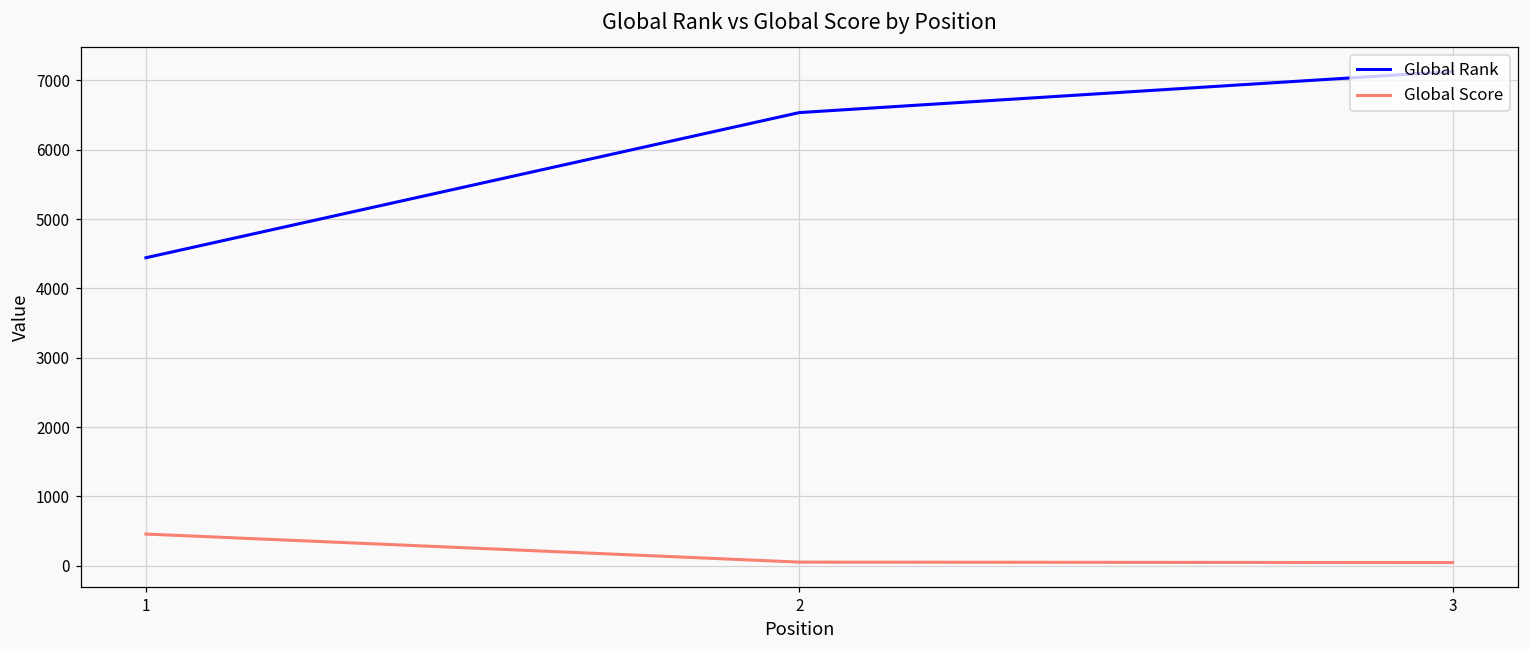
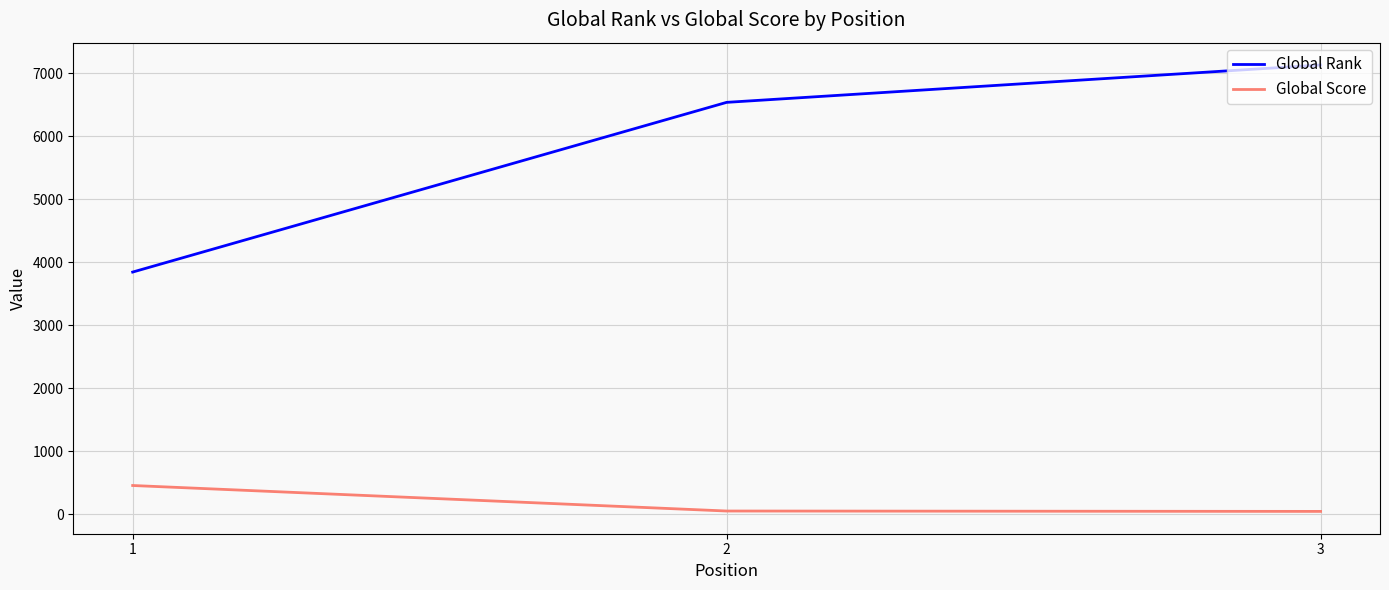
  {
    "Global Rank": {
-     "1": 4400,
+     "1": 3800,
      "2": 6500
    },
    "Global Score": {
      "1": 500,
      "2": 100,
      "3": 0
    }
  }
